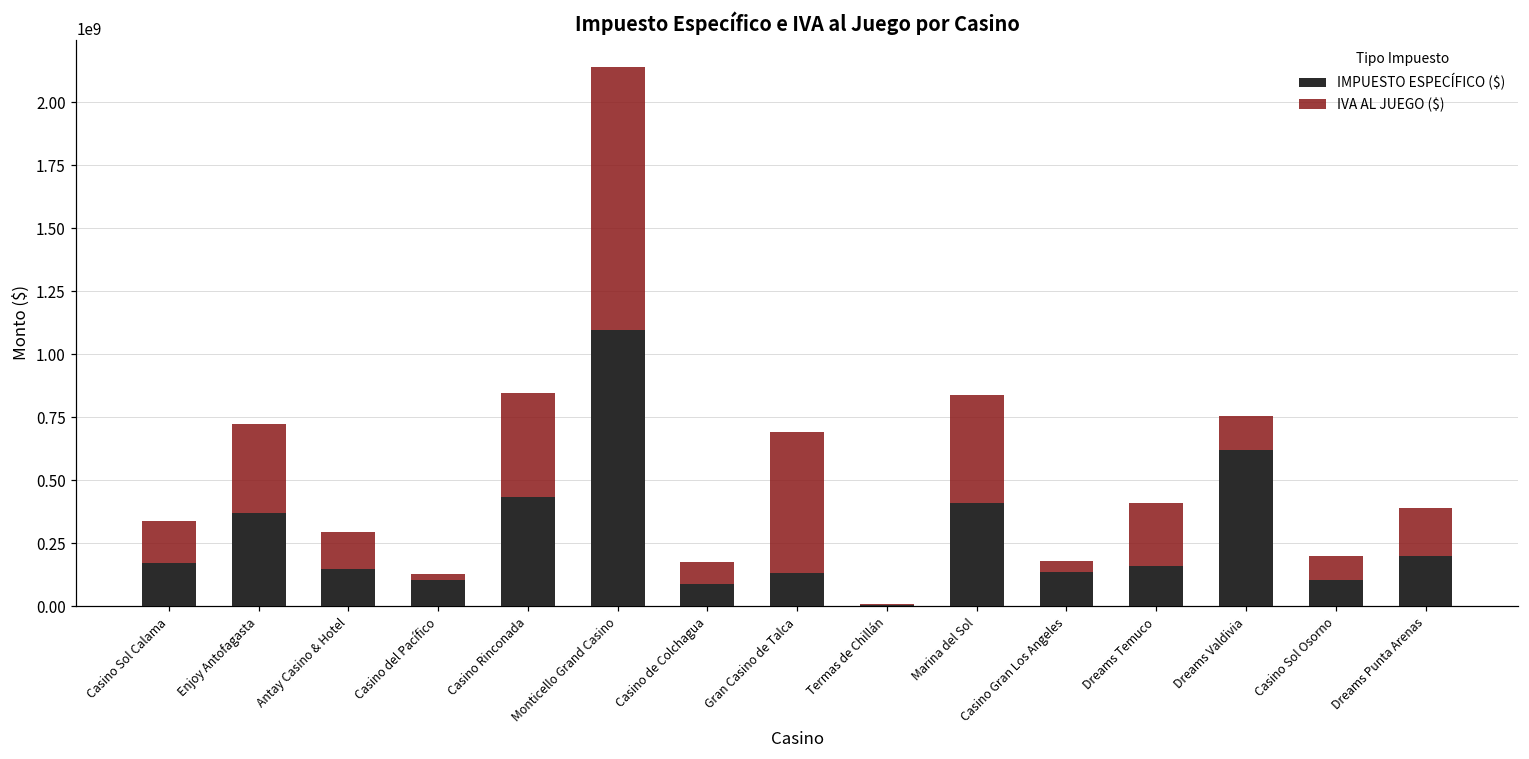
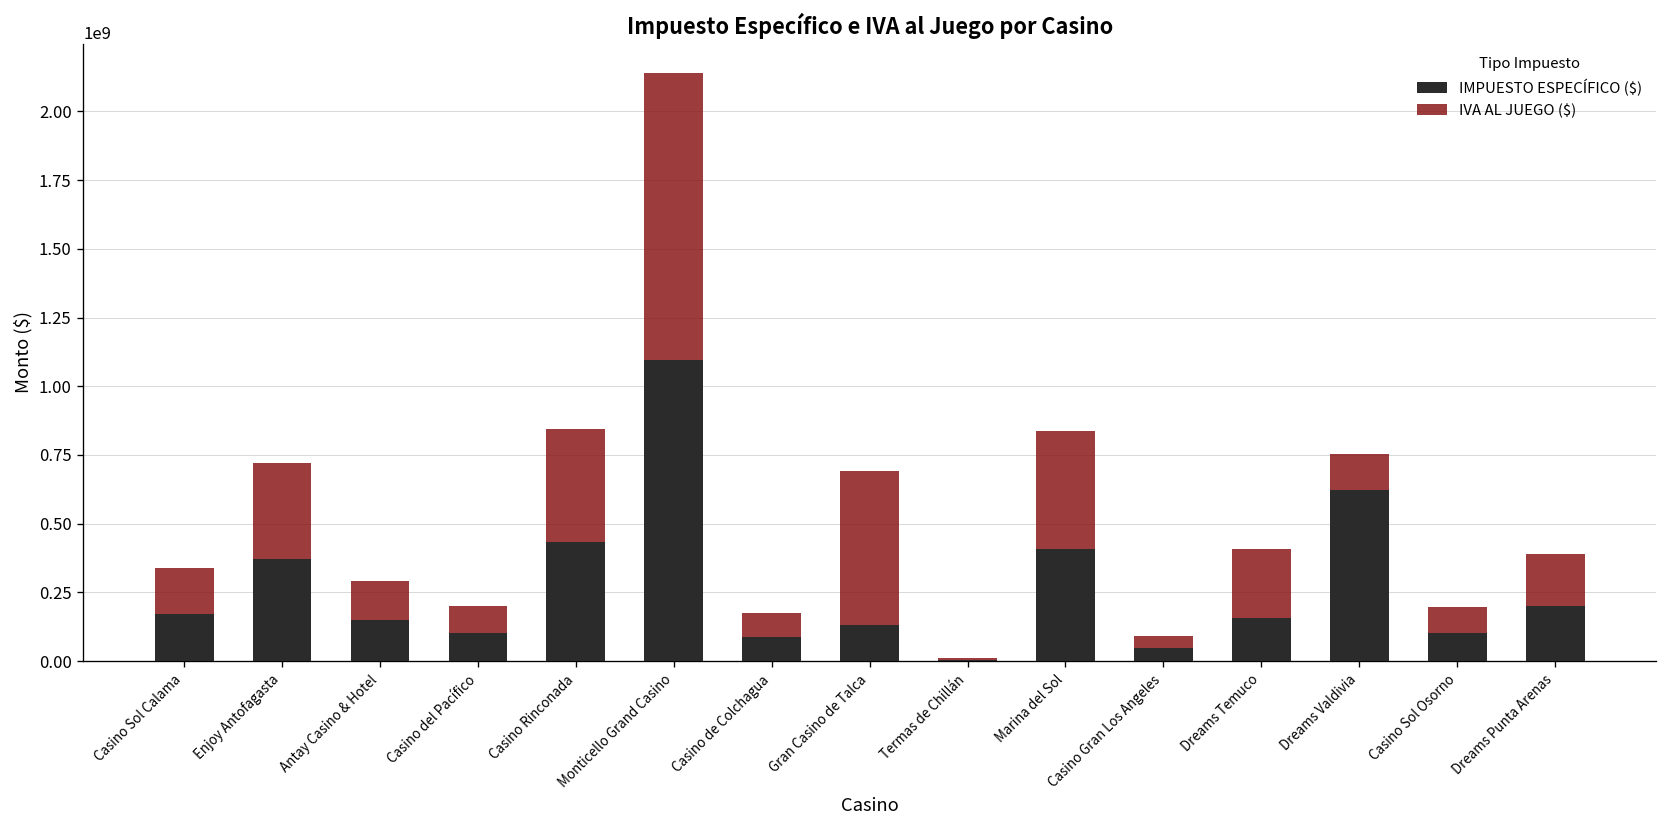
  {
    "IMPUESTO ESPECÍFICO ($)": {
      "Casino Sol Calama": 170000000,
      "Enjoy Antofagasta": 370000000,
      "Antay Casino & Hotel": 150000000,
      "Casino del Pacífico": 100000000,
      "Casino Rinconada": 430000000,
      "Monticello Grand Casino": 1100000000,
      "Casino de Colchagua": 90000000,
      "Gran Casino de Talca": 130000000,
      "Marina del Sol": 410000000,
-     "Casino Gran Los Angeles": 130000000,
+     "Casino Gran Los Angeles": 50000000,
      "Dreams Temuco": 160000000,
      "Dreams Valdivia": 620000000,
      "Casino Sol Osorno": 100000000,
      "Dreams Punta Arenas": 200000000
    },
    "IVA AL JUEGO ($)": {
      "Casino Sol Calama": 170000000,
      "Enjoy Antofagasta": 350000000,
      "Antay Casino & Hotel": 140000000,
-     "Casino del Pacífico": 30000000,
+     "Casino del Pacífico": 100000000,
      "Casino Rinconada": 410000000,
      "Monticello Grand Casino": 1040000000,
      "Casino de Colchagua": 80000000,
      "Gran Casino de Talca": 560000000,
      "Marina del Sol": 430000000,
      "Casino Gran Los Angeles": 40000000,
      "Dreams Temuco": 250000000,
      "Dreams Valdivia": 130000000,
      "Casino Sol Osorno": 100000000,
      "Dreams Punta Arenas": 190000000
    }
  }
